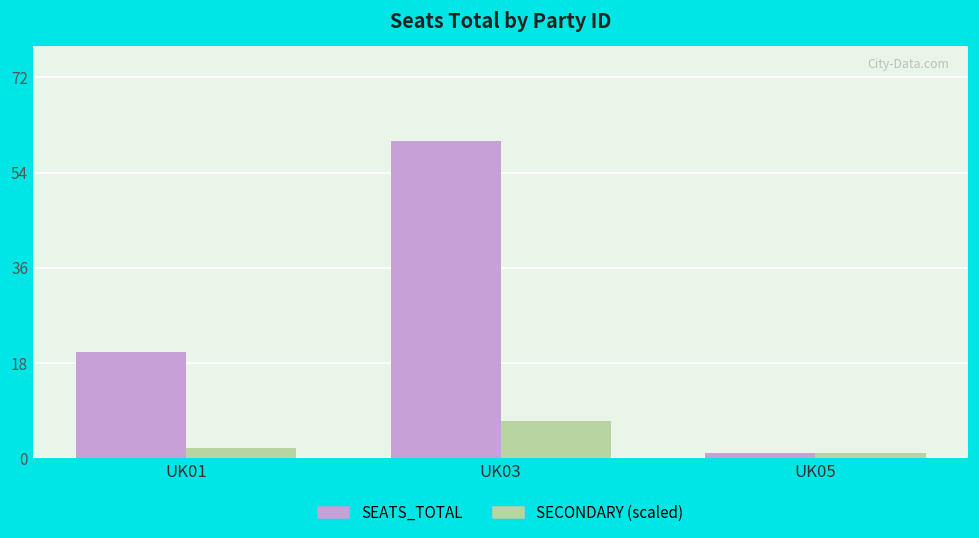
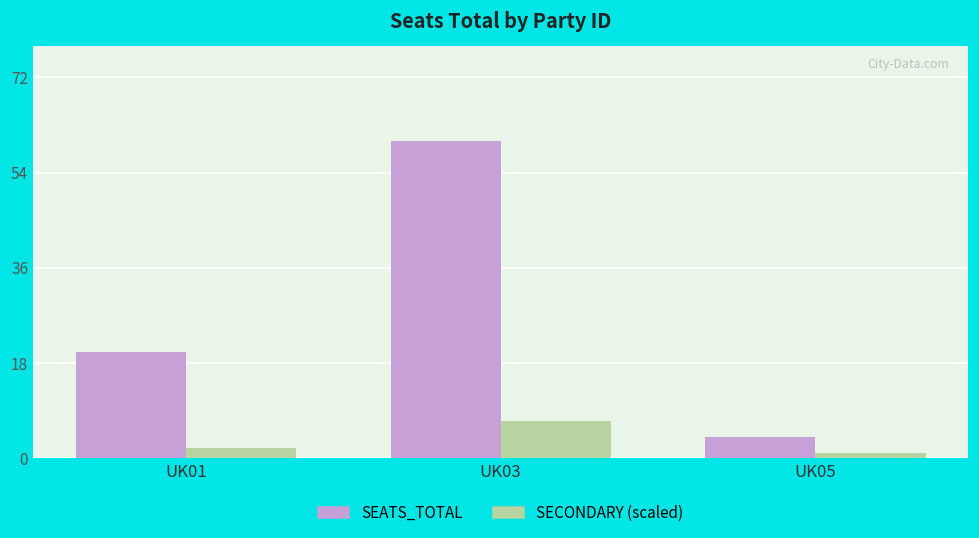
  {
    "SEATS_TOTAL": {
      "UK01": 20,
      "UK03": 60,
-     "UK05": 1
+     "UK05": 4
    },
    "SECONDARY (scaled)": {
      "UK01": 2,
      "UK03": 7,
      "UK05": 1
    }
  }
